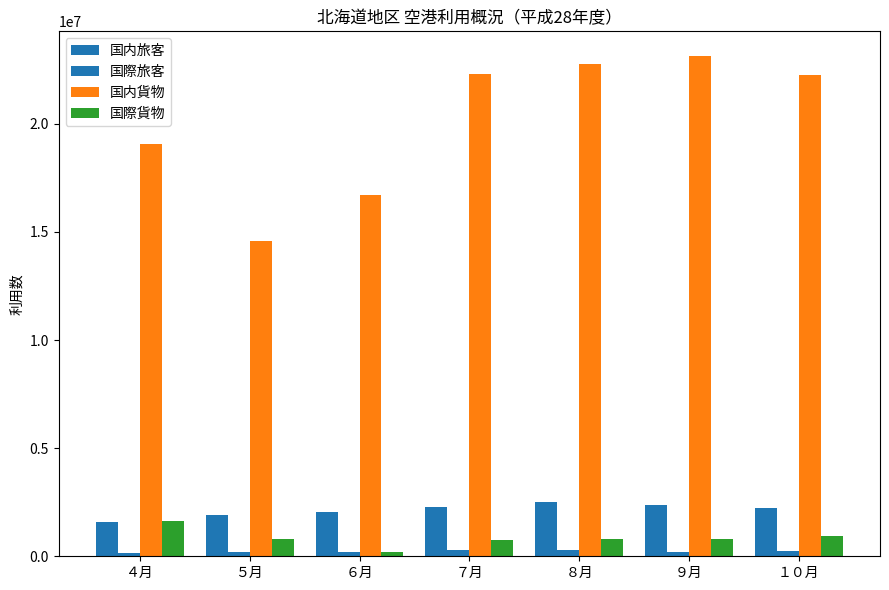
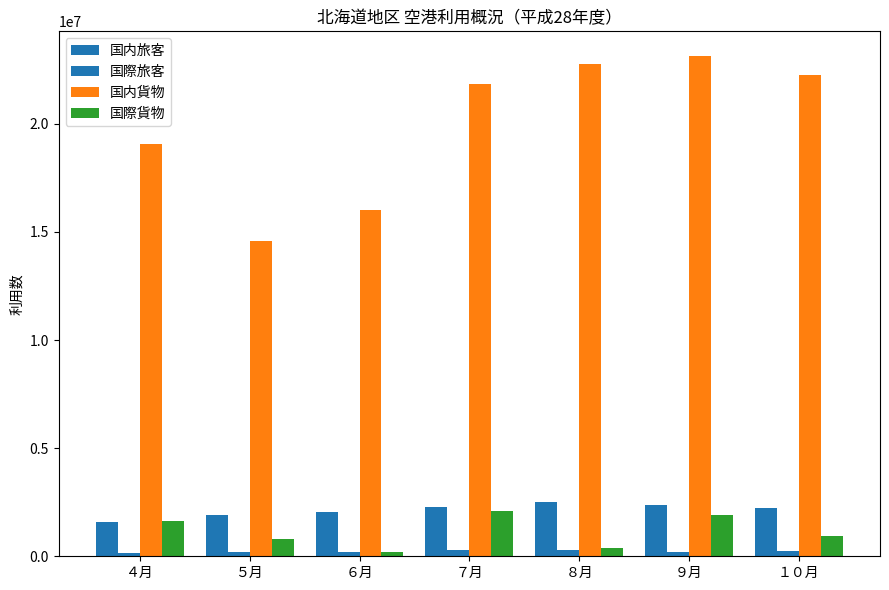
  {
    "国内貨物": {
      "４月": 19100000,
      "５月": 14600000,
-     "６月": 16700000,
-     "７月": 22300000,
+     "６月": 16000000,
+     "７月": 21800000,
      "８月": 22800000,
      "９月": 23100000,
      "１０月": 22300000
    },
    "国際貨物": {
      "４月": 1600000,
      "５月": 800000,
      "６月": 200000,
-     "７月": 800000,
-     "８月": 800000,
-     "９月": 800000,
+     "７月": 2100000,
+     "８月": 400000,
+     "９月": 1900000,
      "１０月": 900000
    }
  }
